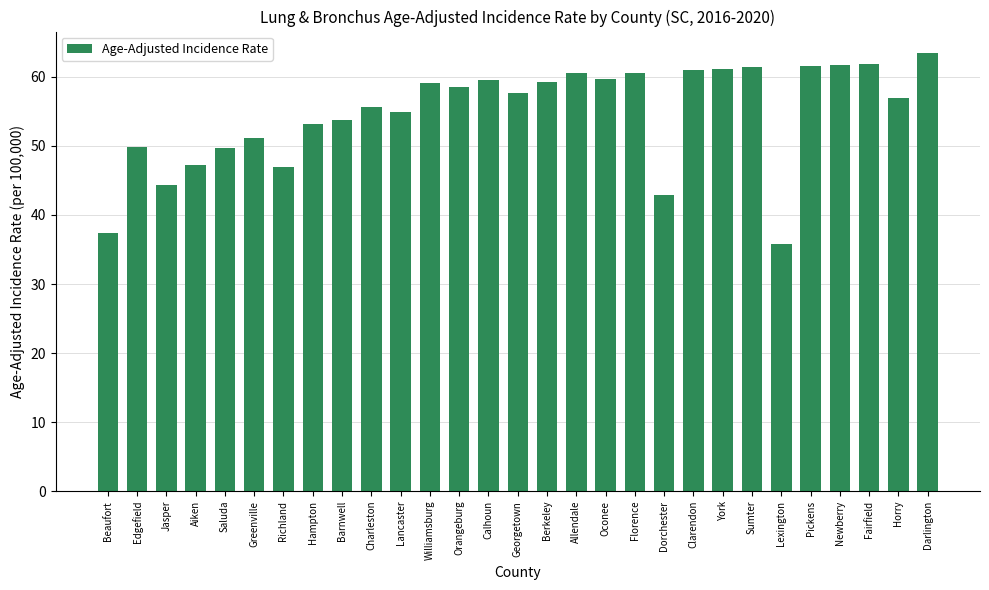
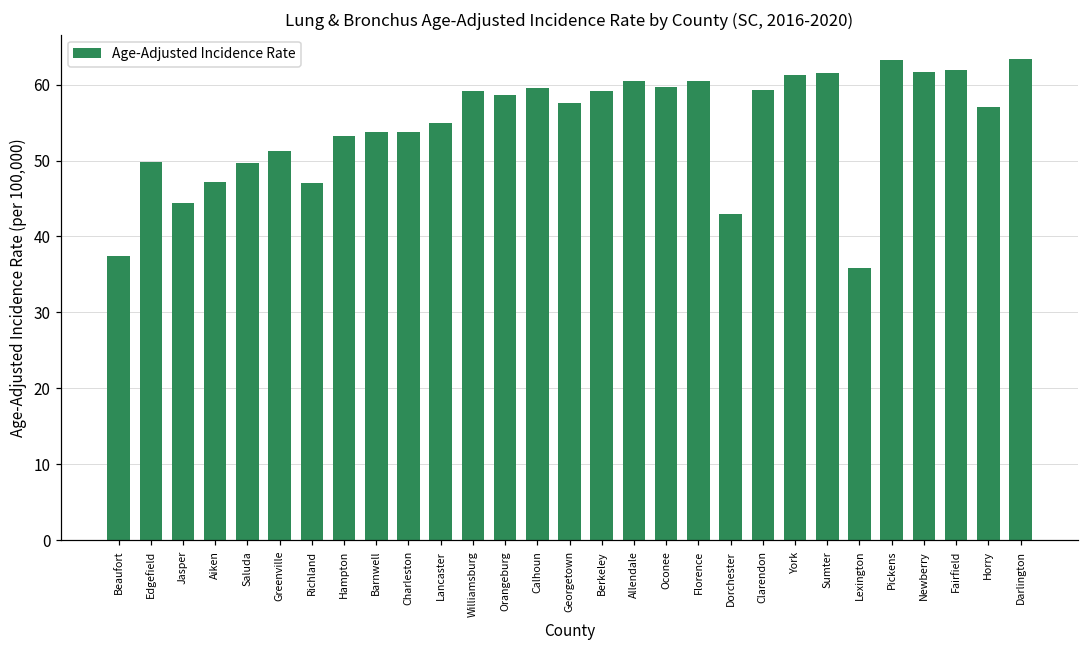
  {
    "Beaufort": 37,
    "Edgefield": 50,
    "Jasper": 44,
    "Aiken": 47,
    "Saluda": 50,
    "Greenville": 51,
    "Richland": 47,
    "Hampton": 53,
    "Barnwell": 54,
-   "Charleston": 56,
+   "Charleston": 54,
    "Lancaster": 55,
    "Williamsburg": 59,
    "Orangeburg": 59,
    "Calhoun": 60,
    "Georgetown": 58,
    "Berkeley": 59,
    "Allendale": 61,
    "Oconee": 60,
    "Florence": 61,
    "Dorchester": 43,
-   "Clarendon": 61,
+   "Clarendon": 59,
    "York": 61,
    "Sumter": 62,
    "Lexington": 36,
-   "Pickens": 62,
+   "Pickens": 63,
    "Newberry": 62,
    "Fairfield": 62,
    "Horry": 57,
    "Darlington": 63
  }
